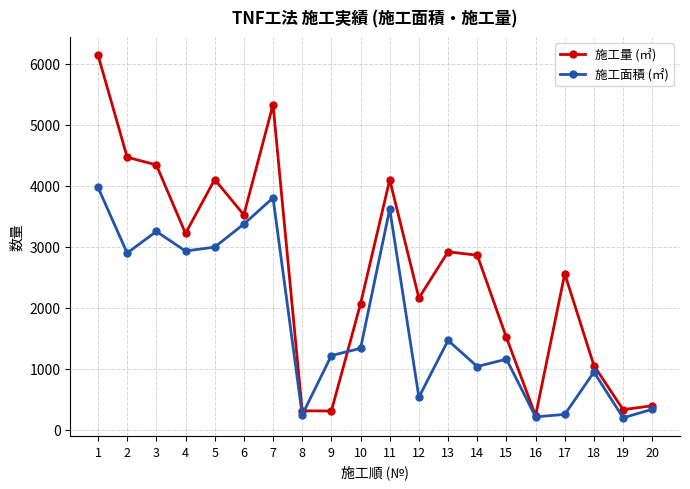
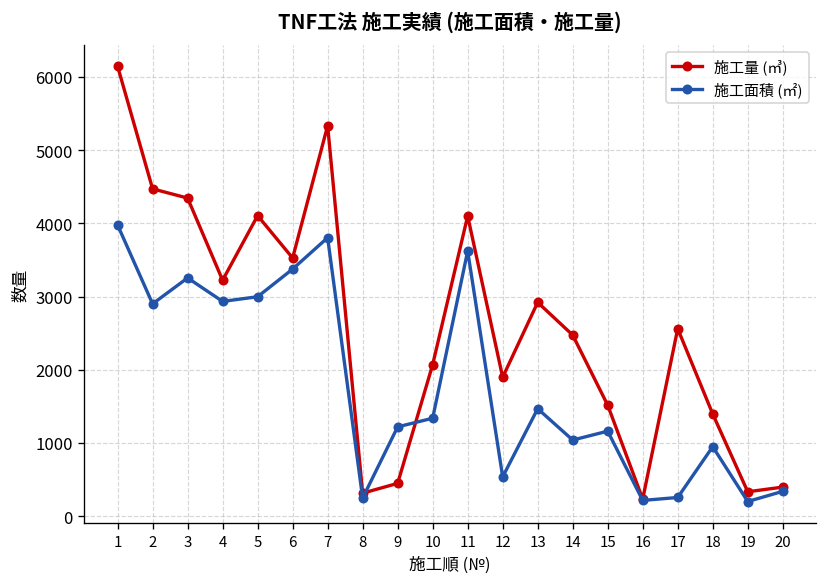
  {
    "施工量 (㎥)": {
      "1": 6100,
      "2": 4500,
      "3": 4300,
      "4": 3200,
      "5": 4100,
      "6": 3500,
      "7": 5300,
      "8": 300,
-     "9": 300,
+     "9": 400,
      "10": 2100,
      "11": 4100,
-     "12": 2200,
+     "12": 1900,
      "13": 2900,
-     "14": 2900,
+     "14": 2500,
      "15": 1500,
      "17": 2600,
-     "18": 1100,
+     "18": 1400,
      "19": 300,
      "20": 400
    },
    "施工面積 (㎡)": {
      "1": 4000,
      "2": 2900,
      "3": 3300,
      "4": 2900,
      "5": 3000,
      "6": 3400,
      "7": 3800,
      "8": 200,
      "9": 1200,
      "10": 1300,
      "11": 3600,
      "12": 500,
      "13": 1500,
      "14": 1000,
      "15": 1200,
      "17": 300,
      "18": 900,
      "19": 200,
      "20": 300
    }
  }
